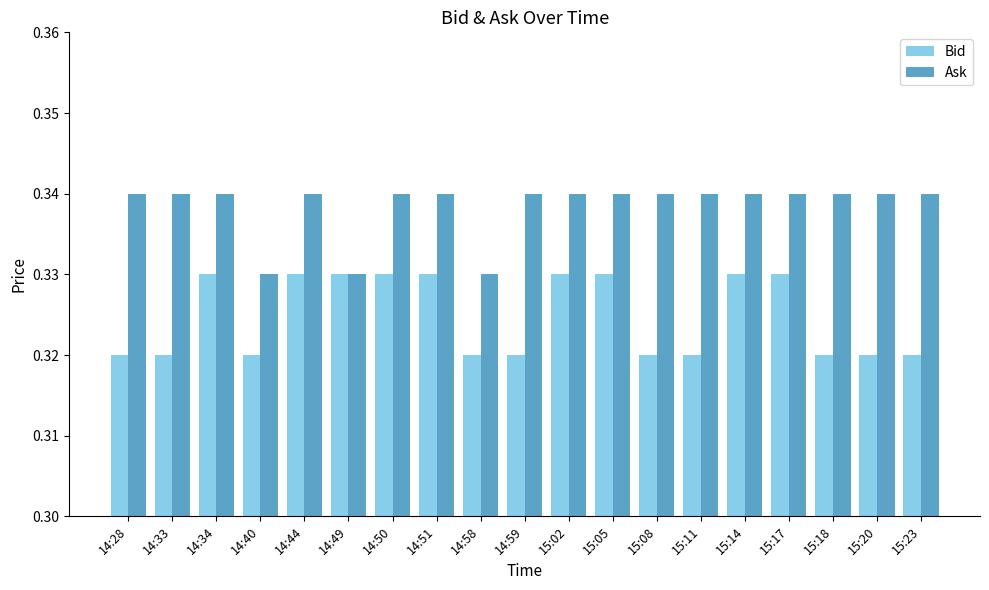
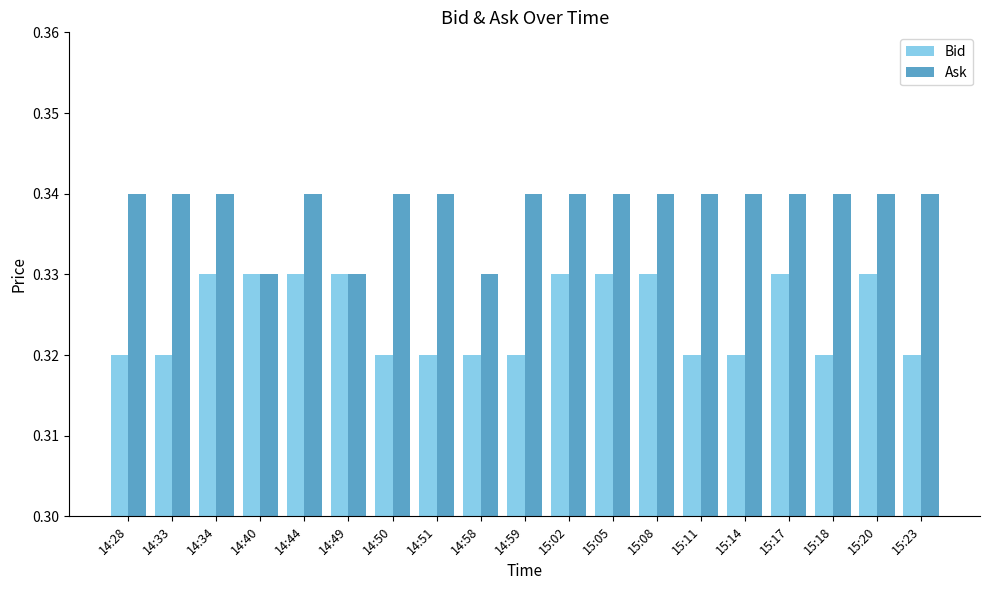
  {
    "Bid": {
      "14:28": 0.32,
      "14:33": 0.32,
      "14:34": 0.33,
-     "14:40": 0.32,
+     "14:40": 0.33,
      "14:44": 0.33,
      "14:49": 0.33,
-     "14:50": 0.33,
-     "14:51": 0.33,
+     "14:50": 0.32,
+     "14:51": 0.32,
      "14:58": 0.32,
      "14:59": 0.32,
      "15:02": 0.33,
      "15:05": 0.33,
-     "15:08": 0.32,
+     "15:08": 0.33,
      "15:11": 0.32,
-     "15:14": 0.33,
+     "15:14": 0.32,
      "15:17": 0.33,
      "15:18": 0.32,
-     "15:20": 0.32,
+     "15:20": 0.33,
      "15:23": 0.32
    },
    "Ask": {
      "14:28": 0.34,
      "14:33": 0.34,
      "14:34": 0.34,
      "14:40": 0.33,
      "14:44": 0.34,
      "14:49": 0.33,
      "14:50": 0.34,
      "14:51": 0.34,
      "14:58": 0.33,
      "14:59": 0.34,
      "15:02": 0.34,
      "15:05": 0.34,
      "15:08": 0.34,
      "15:11": 0.34,
      "15:14": 0.34,
      "15:17": 0.34,
      "15:18": 0.34,
      "15:20": 0.34,
      "15:23": 0.34
    }
  }
